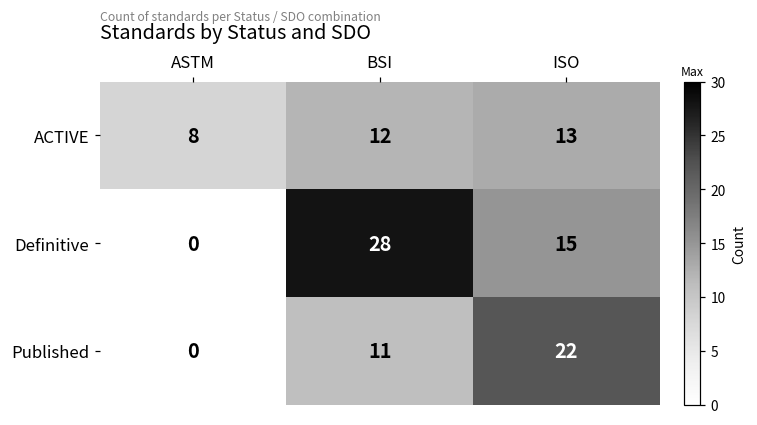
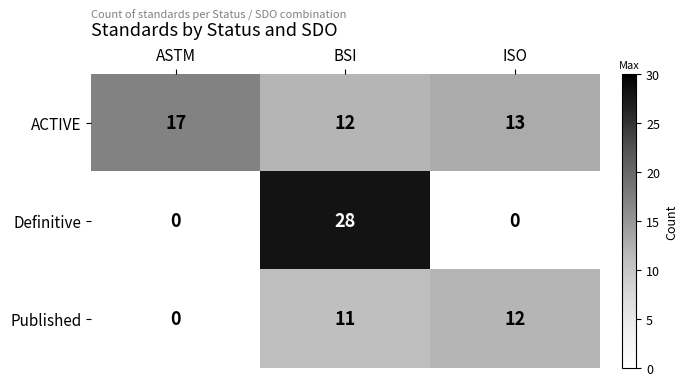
  {
    "ACTIVE": {
-     "ASTM": 8,
+     "ASTM": 17,
      "BSI": 12,
      "ISO": 13
    },
    "Definitive": {
      "ASTM": 0,
      "BSI": 28,
-     "ISO": 15
+     "ISO": 0
    },
    "Published": {
      "ASTM": 0,
      "BSI": 11,
-     "ISO": 22
+     "ISO": 12
    }
  }
